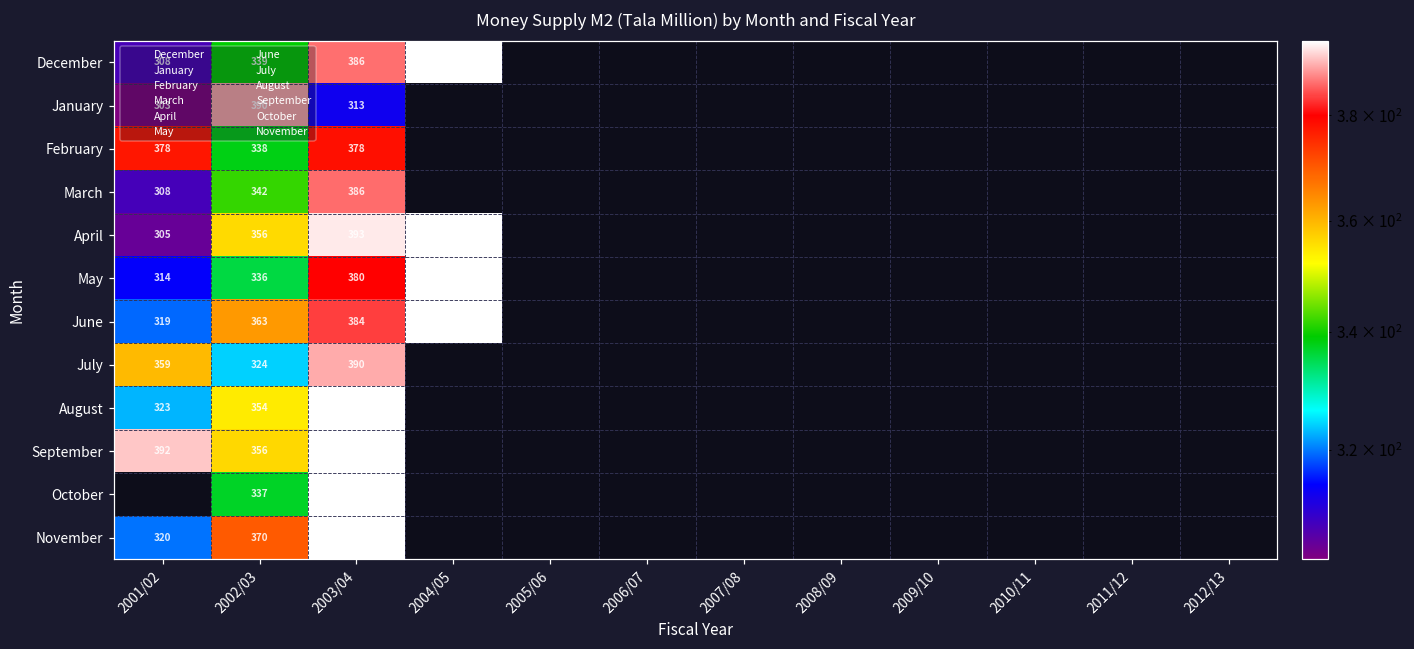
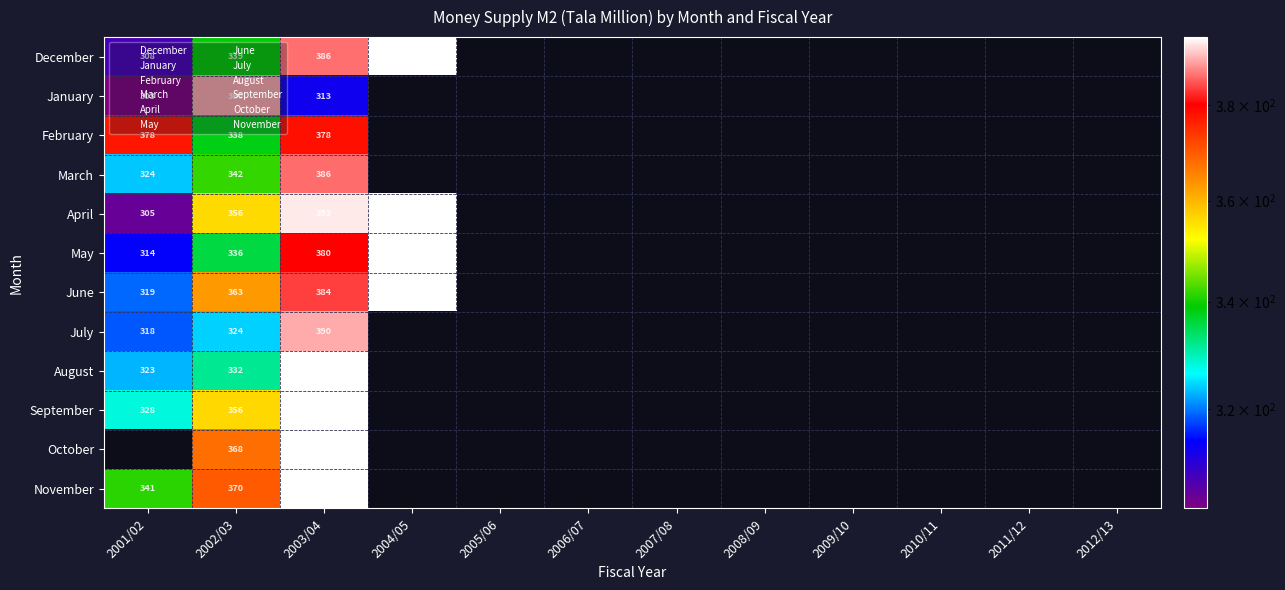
  {
    "March": {
-     "2001/02": 308
+     "2001/02": 324
    },
    "July": {
-     "2001/02": 359
+     "2001/02": 318
    },
    "August": {
-     "2002/03": 354
+     "2002/03": 332
    },
    "September": {
-     "2001/02": 392
+     "2001/02": 328
    },
    "October": {
-     "2002/03": 337
+     "2002/03": 368
    },
    "November": {
-     "2001/02": 320
+     "2001/02": 341
    }
  }
